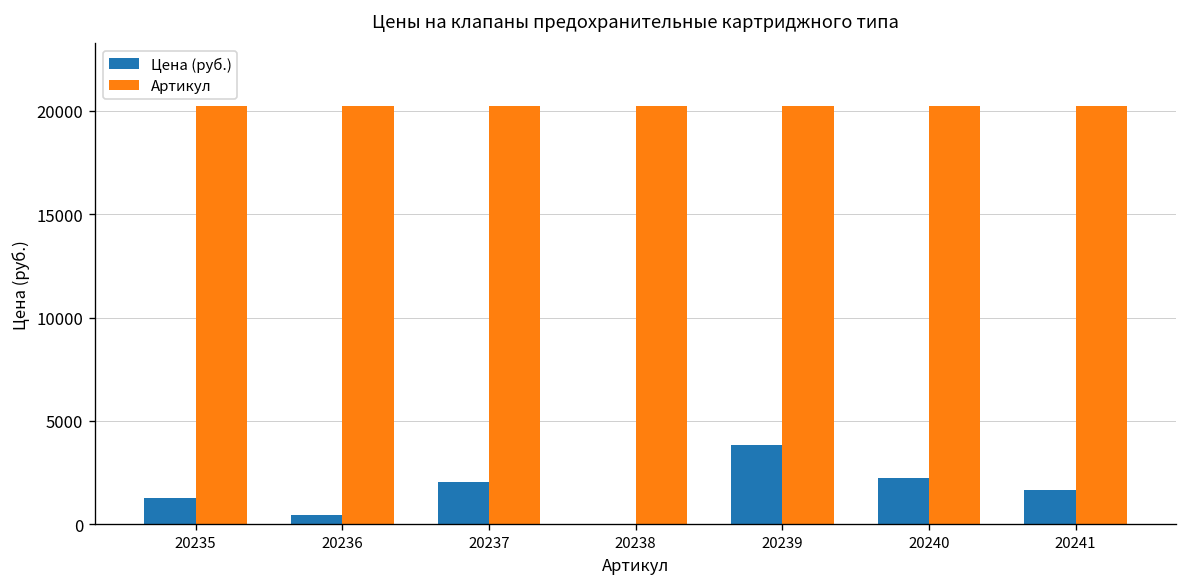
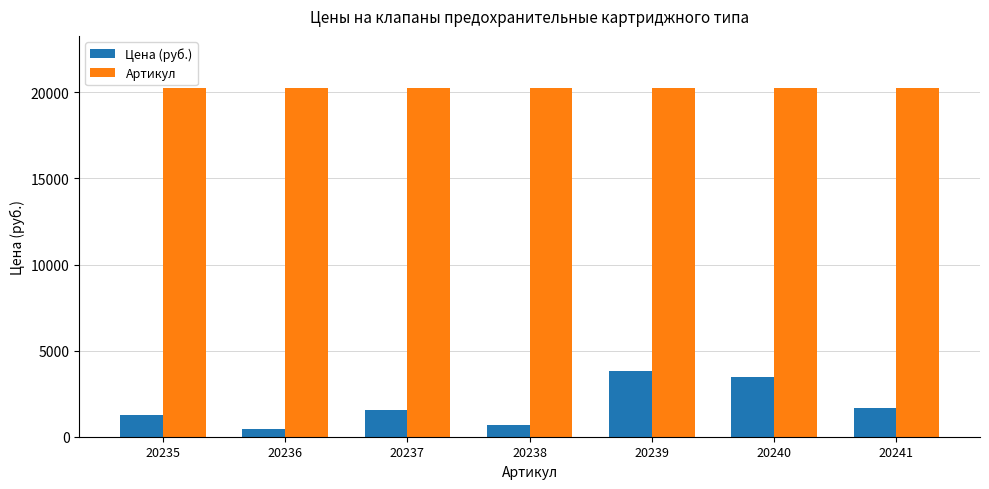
  {
    "Цена (руб.)": {
      "20235": 1300,
      "20236": 400,
-     "20237": 2100,
-     "20238": 0,
+     "20237": 1600,
+     "20238": 700,
      "20239": 3800,
-     "20240": 2300,
+     "20240": 3500,
      "20241": 1600
    },
    "Артикул": {
      "20235": 20200,
      "20236": 20200,
      "20237": 20200,
      "20238": 20200,
      "20239": 20200,
      "20240": 20200,
      "20241": 20200
    }
  }
